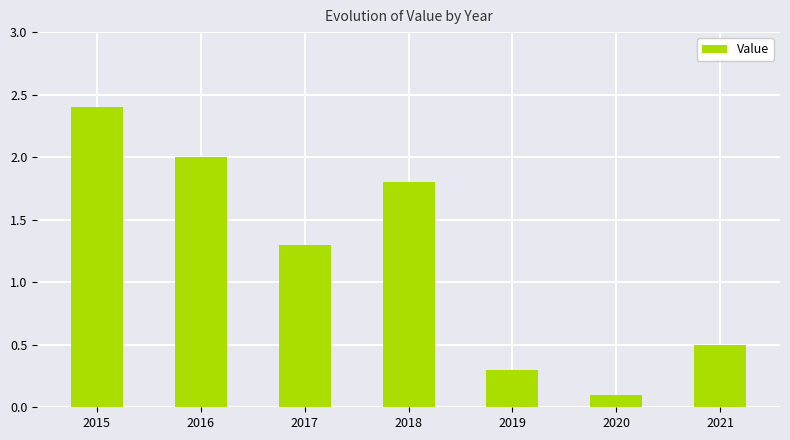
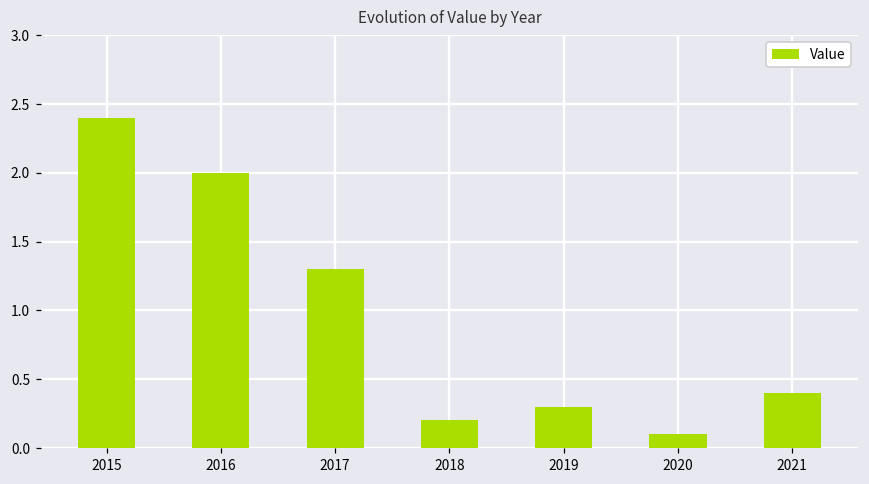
  {
    "2015": 2.4,
    "2016": 2.0,
    "2017": 1.3,
-   "2018": 1.8,
+   "2018": 0.2,
    "2019": 0.3,
    "2020": 0.1,
-   "2021": 0.5
+   "2021": 0.4
  }
